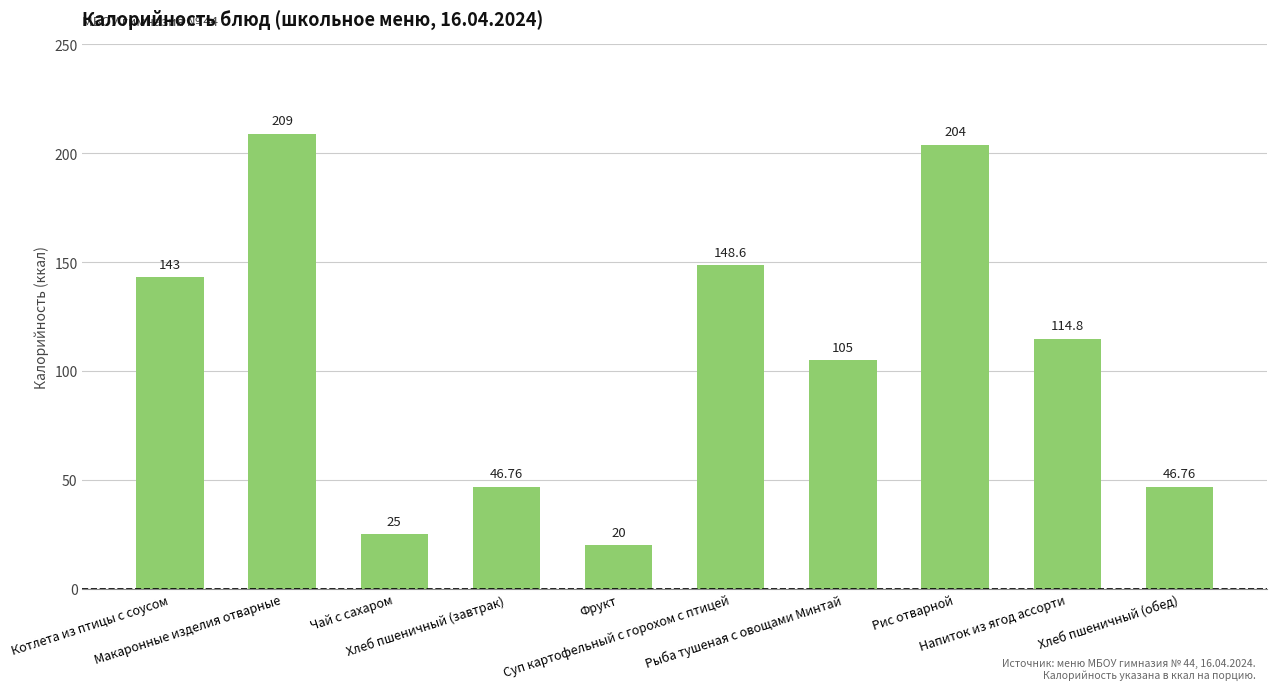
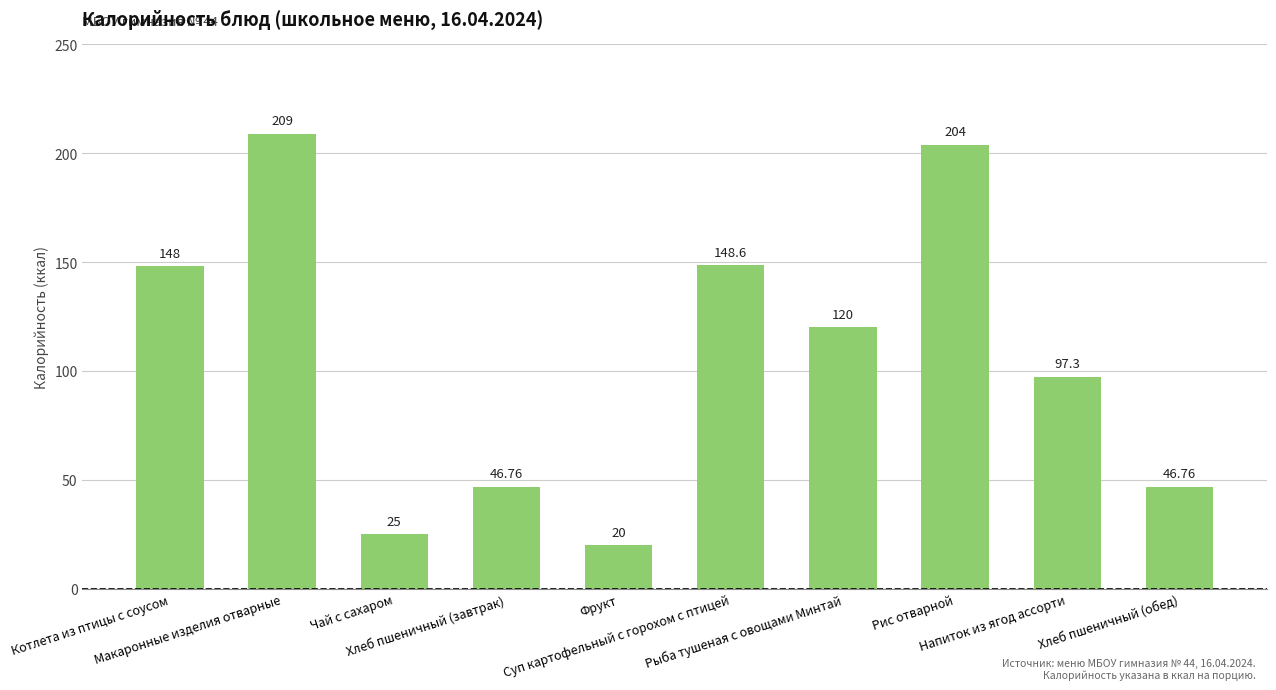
  {
-   "Котлета из птицы с соусом": 143,
+   "Котлета из птицы с соусом": 148,
    "Макаронные изделия отварные": 209,
    "Чай с сахаром": 25,
    "Хлеб пшеничный (завтрак)": 46.76,
    "Фрукт": 20,
    "Суп картофельный с горохом с птицей": 148.6,
-   "Рыба тушеная с овощами Минтай": 105,
+   "Рыба тушеная с овощами Минтай": 120,
    "Рис отварной": 204,
-   "Напиток из ягод ассорти": 114.8,
+   "Напиток из ягод ассорти": 97.3,
    "Хлеб пшеничный (обед)": 46.76
  }
